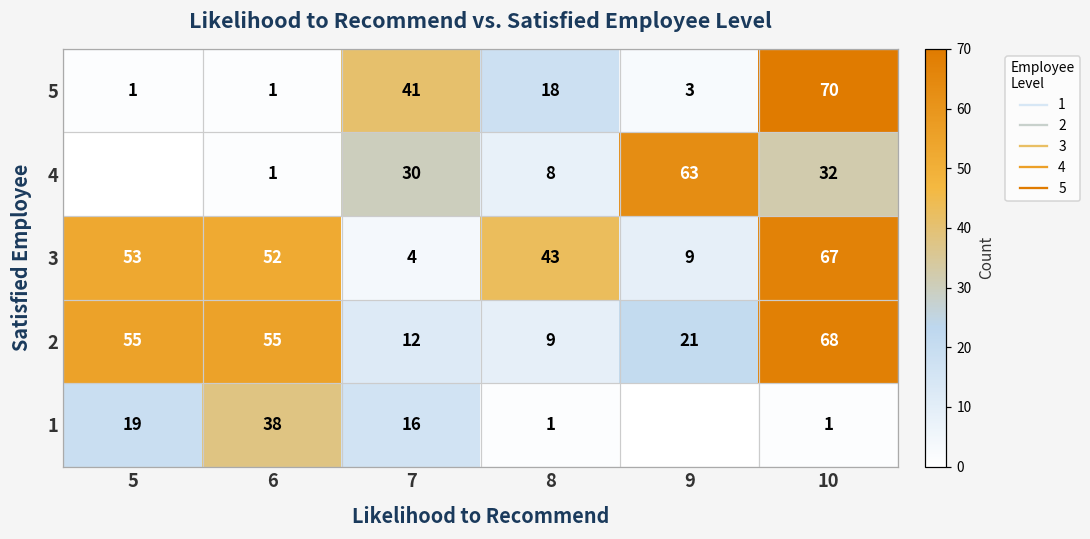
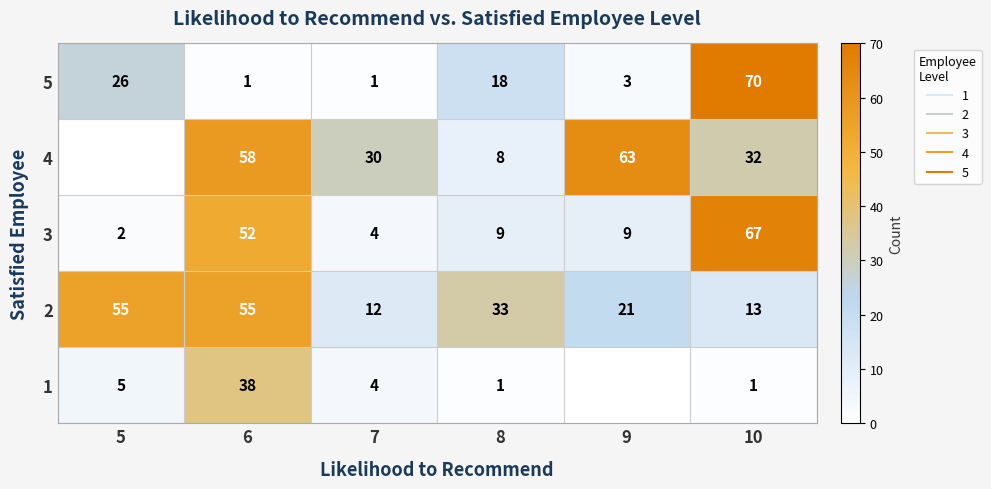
  {
    "5": {
-     "5": 1,
+     "5": 26,
      "6": 1,
-     "7": 41,
+     "7": 1,
      "8": 18,
      "9": 3,
      "10": 70
    },
    "4": {
-     "6": 1,
+     "6": 58,
      "7": 30,
      "8": 8,
      "9": 63,
      "10": 32
    },
    "3": {
-     "5": 53,
+     "5": 2,
      "6": 52,
      "7": 4,
-     "8": 43,
+     "8": 9,
      "9": 9,
      "10": 67
    },
    "2": {
      "5": 55,
      "6": 55,
      "7": 12,
-     "8": 9,
+     "8": 33,
      "9": 21,
-     "10": 68
+     "10": 13
    },
    "1": {
-     "5": 19,
+     "5": 5,
      "6": 38,
-     "7": 16,
+     "7": 4,
      "8": 1,
      "10": 1
    }
  }
